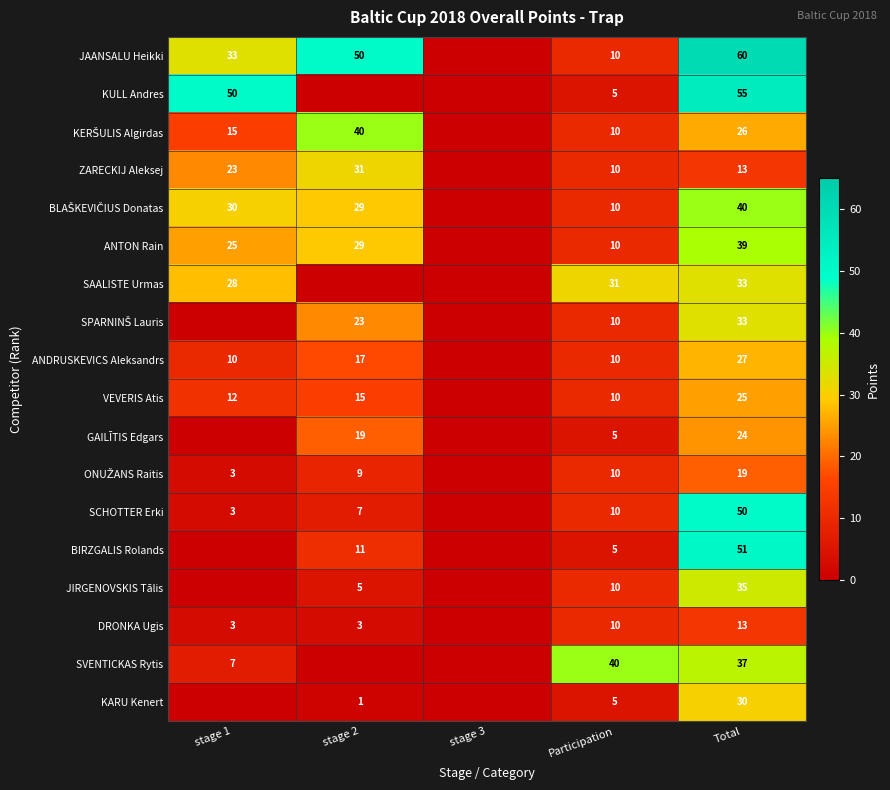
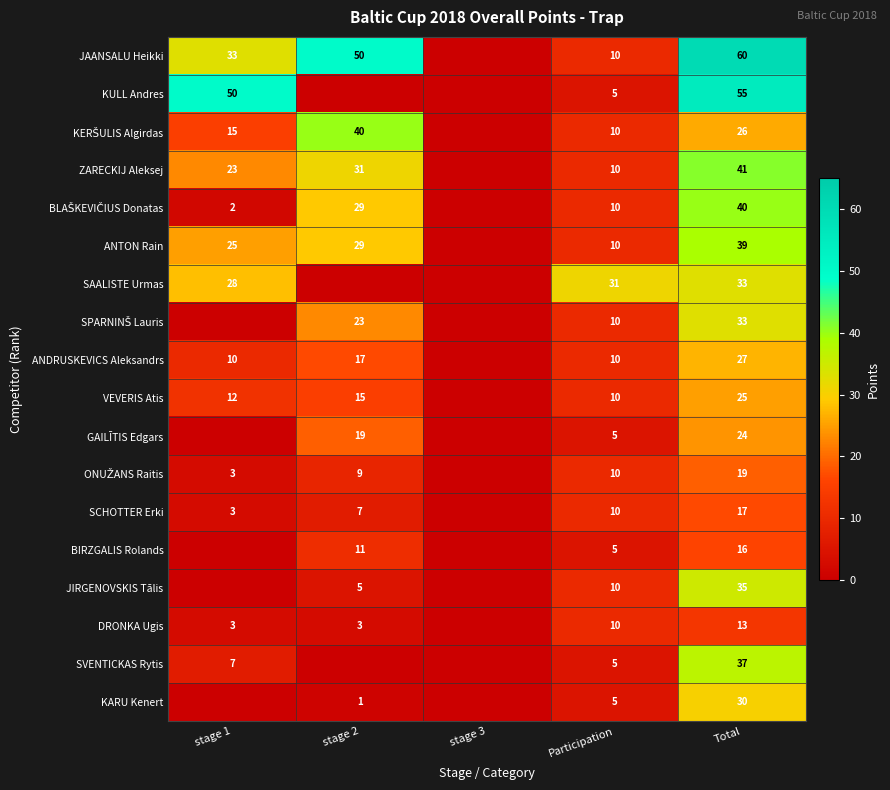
  {
    "JAANSALU Heikki": {
      "stage 1": 33,
      "stage 2": 50,
      "Participation": 10,
      "Total": 60
    },
    "KULL Andres": {
      "stage 1": 50,
      "Participation": 5,
      "Total": 55
    },
    "KERŠULIS Algirdas": {
      "stage 1": 15,
      "stage 2": 40,
      "Participation": 10,
      "Total": 26
    },
    "ZARECKIJ Aleksej": {
      "stage 1": 23,
      "stage 2": 31,
      "Participation": 10,
-     "Total": 13
+     "Total": 41
    },
    "BLAŠKEVIČIUS Donatas": {
-     "stage 1": 30,
+     "stage 1": 2,
      "stage 2": 29,
      "Participation": 10,
      "Total": 40
    },
    "ANTON Rain": {
      "stage 1": 25,
      "stage 2": 29,
      "Participation": 10,
      "Total": 39
    },
    "SAALISTE Urmas": {
      "stage 1": 28,
      "Participation": 31,
      "Total": 33
    },
    "SPARNINŠ Lauris": {
      "stage 2": 23,
      "Participation": 10,
      "Total": 33
    },
    "ANDRUSKEVICS Aleksandrs": {
      "stage 1": 10,
      "stage 2": 17,
      "Participation": 10,
      "Total": 27
    },
    "VEVERIS Atis": {
      "stage 1": 12,
      "stage 2": 15,
      "Participation": 10,
      "Total": 25
    },
    "GAILĪTIS Edgars": {
      "stage 2": 19,
      "Participation": 5,
      "Total": 24
    },
    "ONUŽANS Raitis": {
      "stage 1": 3,
      "stage 2": 9,
      "Participation": 10,
      "Total": 19
    },
    "SCHOTTER Erki": {
      "stage 1": 3,
      "stage 2": 7,
      "Participation": 10,
-     "Total": 50
+     "Total": 17
    },
    "BIRZGALIS Rolands": {
      "stage 2": 11,
      "Participation": 5,
-     "Total": 51
+     "Total": 16
    },
    "JIRGENOVSKIS Tālis": {
      "stage 2": 5,
      "Participation": 10,
      "Total": 35
    },
    "DRONKA Ugis": {
      "stage 1": 3,
      "stage 2": 3,
      "Participation": 10,
      "Total": 13
    },
    "SVENTICKAS Rytis": {
      "stage 1": 7,
-     "Participation": 40,
+     "Participation": 5,
      "Total": 37
    },
    "KARU Kenert": {
      "stage 2": 1,
      "Participation": 5,
      "Total": 30
    }
  }
